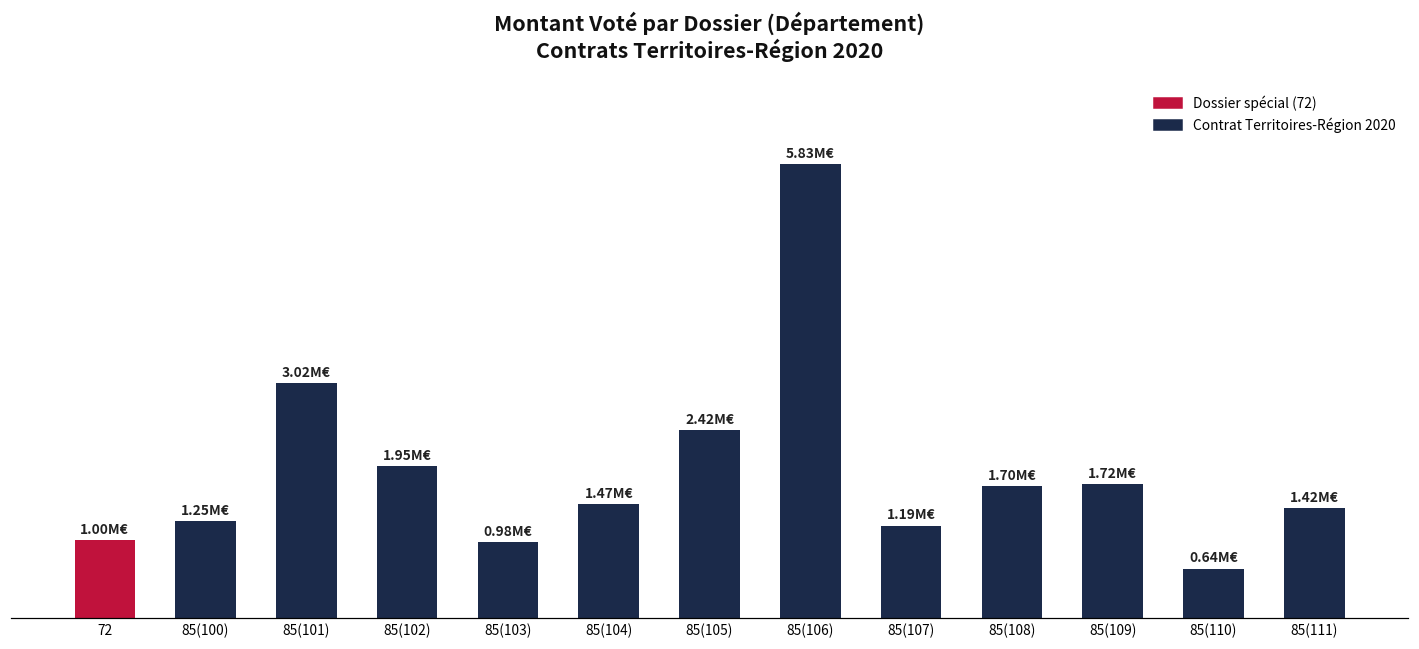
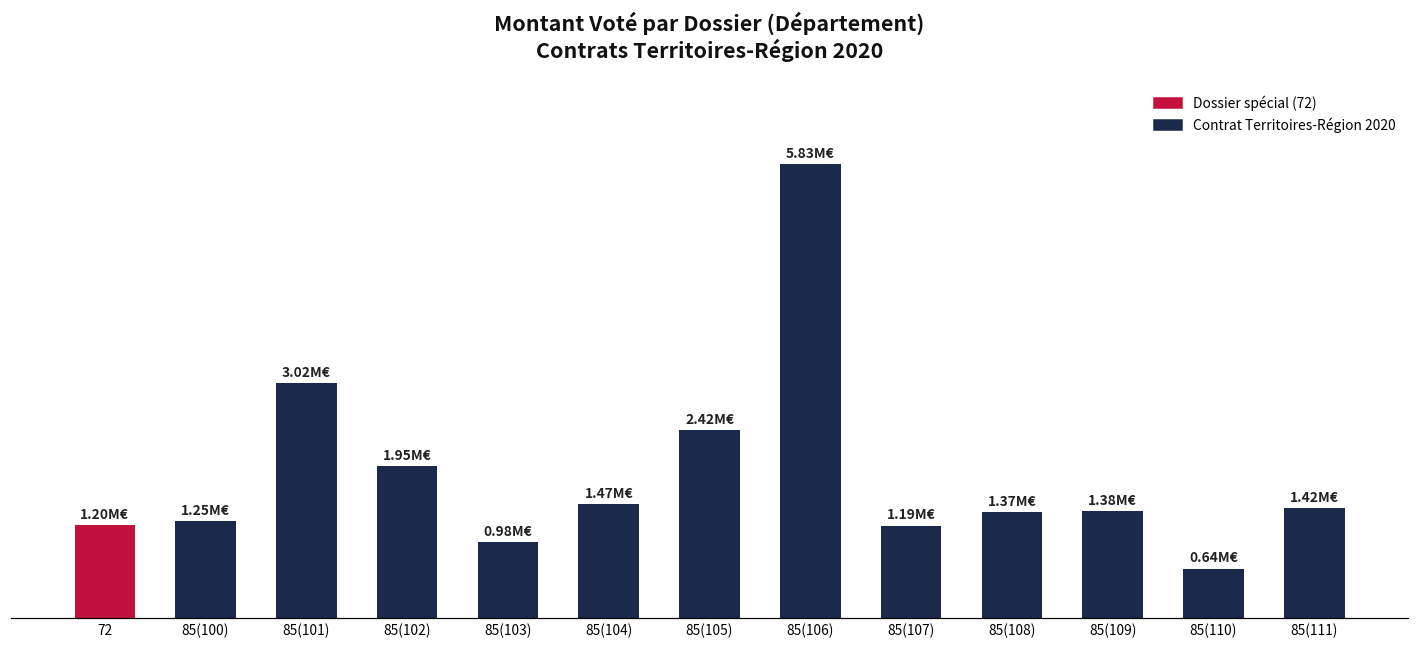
  {
-   "72": "1.00M€",
+   "72": "1.20M€",
    "85(100)": "1.25M€",
    "85(101)": "3.02M€",
    "85(102)": "1.95M€",
    "85(103)": "0.98M€",
    "85(104)": "1.47M€",
    "85(105)": "2.42M€",
    "85(106)": "5.83M€",
    "85(107)": "1.19M€",
-   "85(108)": "1.70M€",
-   "85(109)": "1.72M€",
+   "85(108)": "1.37M€",
+   "85(109)": "1.38M€",
    "85(110)": "0.64M€",
    "85(111)": "1.42M€"
  }
